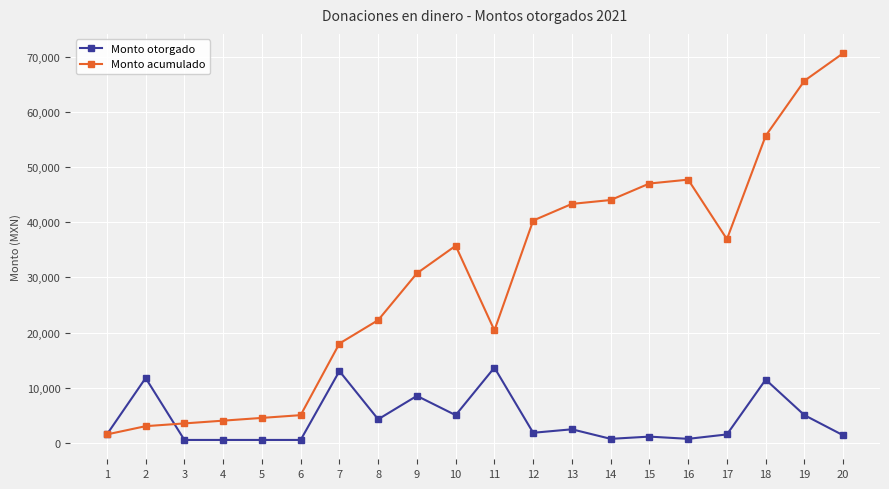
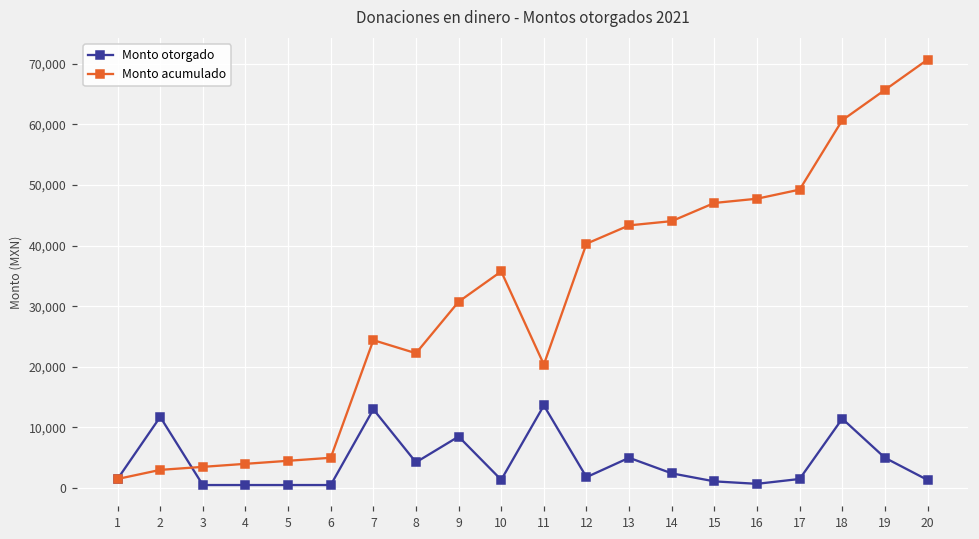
  {
    "Monto otorgado": {
      "2": "12,000",
      "3": "1,000",
      "4": "1,000",
      "5": "1,000",
      "6": "1,000",
      "7": "13,000",
      "8": "4,000",
      "9": "9,000",
-     "10": "5,000",
+     "10": "1,000",
      "11": "14,000",
      "12": "2,000",
-     "13": "2,000",
-     "14": "1,000",
+     "13": "5,000",
+     "14": "2,000",
      "15": "1,000",
      "16": "1,000",
      "17": "2,000",
      "18": "11,000",
      "19": "5,000",
      "20": "1,000"
    },
    "Monto acumulado": {
      "2": "3,000",
      "3": "4,000",
      "4": "4,000",
      "5": "5,000",
      "6": "5,000",
-     "7": "18,000",
+     "7": "24,000",
      "8": "22,000",
      "9": "31,000",
      "10": "36,000",
      "11": "20,000",
      "12": "40,000",
      "13": "43,000",
      "14": "44,000",
      "15": "47,000",
      "16": "48,000",
-     "17": "37,000",
-     "18": "56,000",
+     "17": "49,000",
+     "18": "61,000",
      "19": "66,000",
      "20": "71,000"
    }
  }
